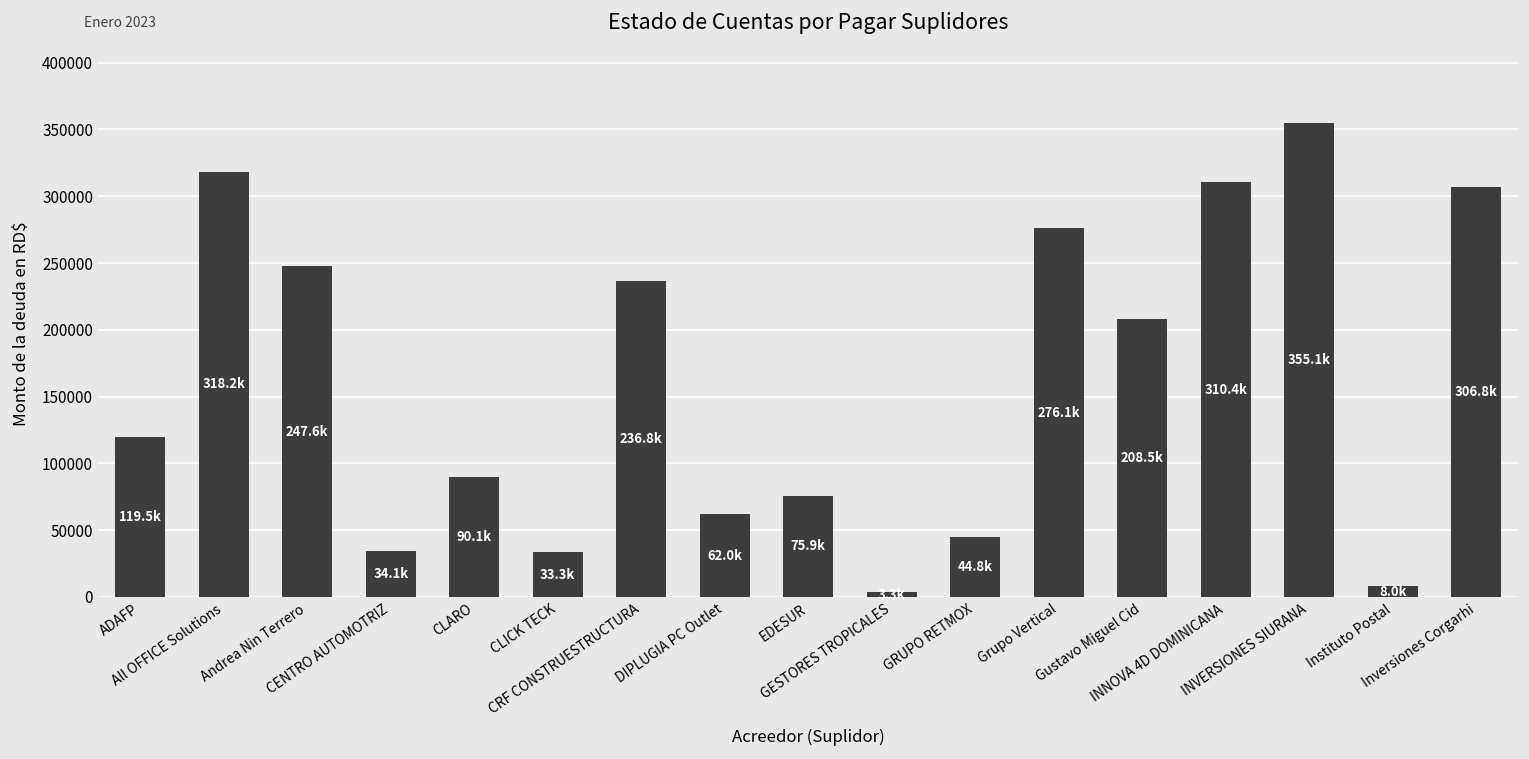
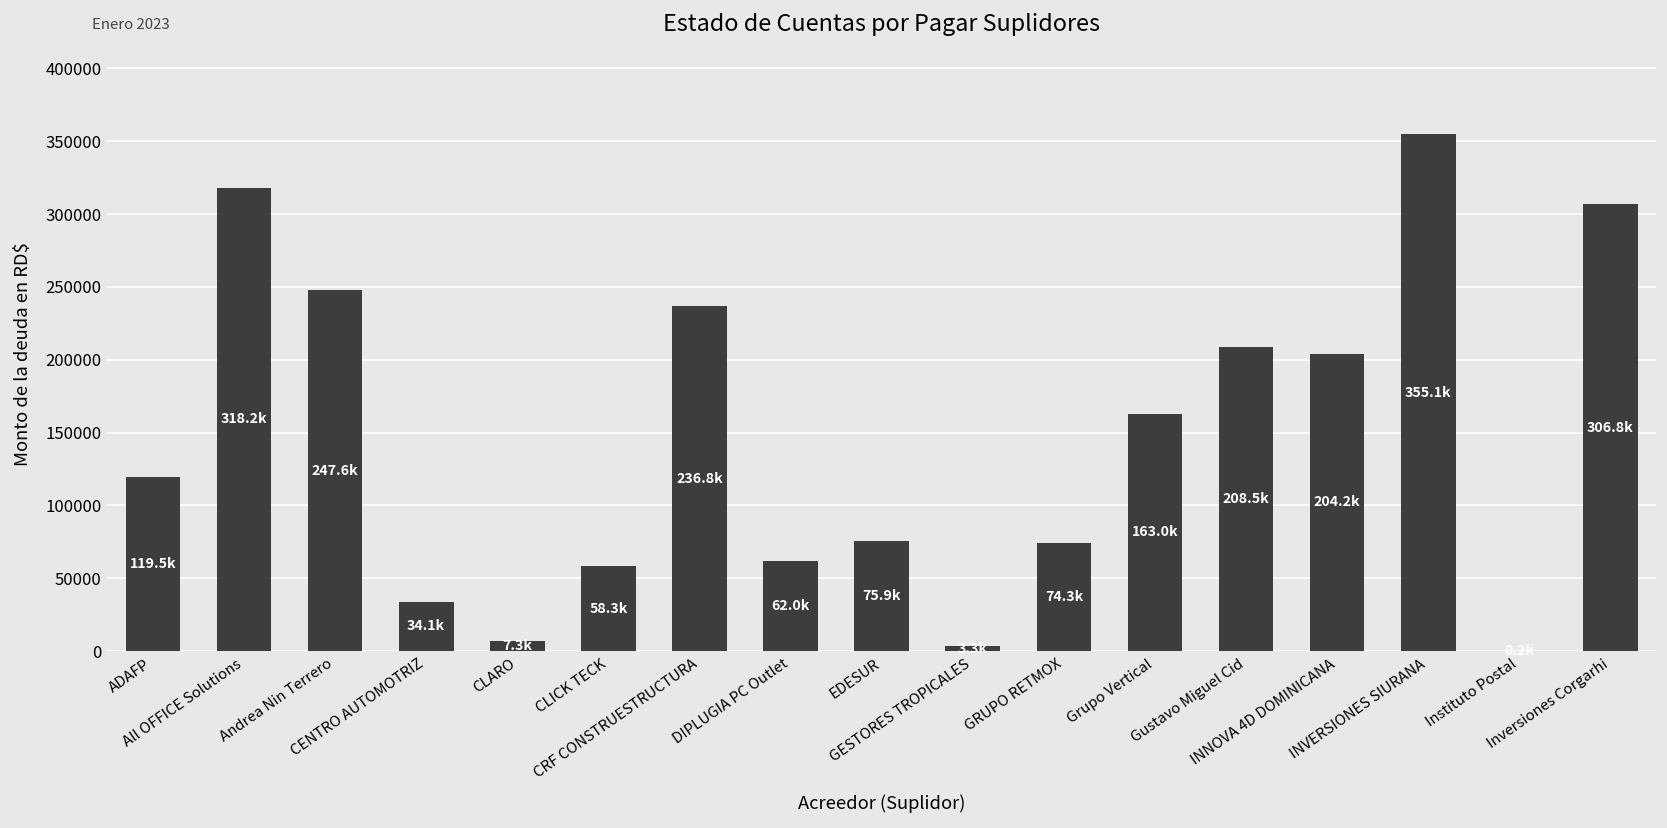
  {
    "ADAFP": "119.5k",
    "All OFFICE Solutions": "318.2k",
    "Andrea Nin Terrero": "247.6k",
    "CENTRO AUTOMOTRIZ": "34.1k",
-   "CLARO": "90.1k",
-   "CLICK TECK": "33.3k",
+   "CLARO": "7.3k",
+   "CLICK TECK": "58.3k",
    "CRF CONSTRUESTRUCTURA": "236.8k",
    "DIPLUGIA PC Outlet": "62.0k",
    "EDESUR": "75.9k",
-   "GRUPO RETMOX": "44.8k",
-   "Grupo Vertical": "276.1k",
+   "GRUPO RETMOX": "74.3k",
+   "Grupo Vertical": "163.0k",
    "Gustavo Miguel Cid": "208.5k",
-   "INNOVA 4D DOMINICANA": "310.4k",
+   "INNOVA 4D DOMINICANA": "204.2k",
    "INVERSIONES SIURANA": "355.1k",
-   "Instituto Postal": "8000",
+   "Instituto Postal": "0",
    "Inversiones Corgarhi": "306.8k"
  }
